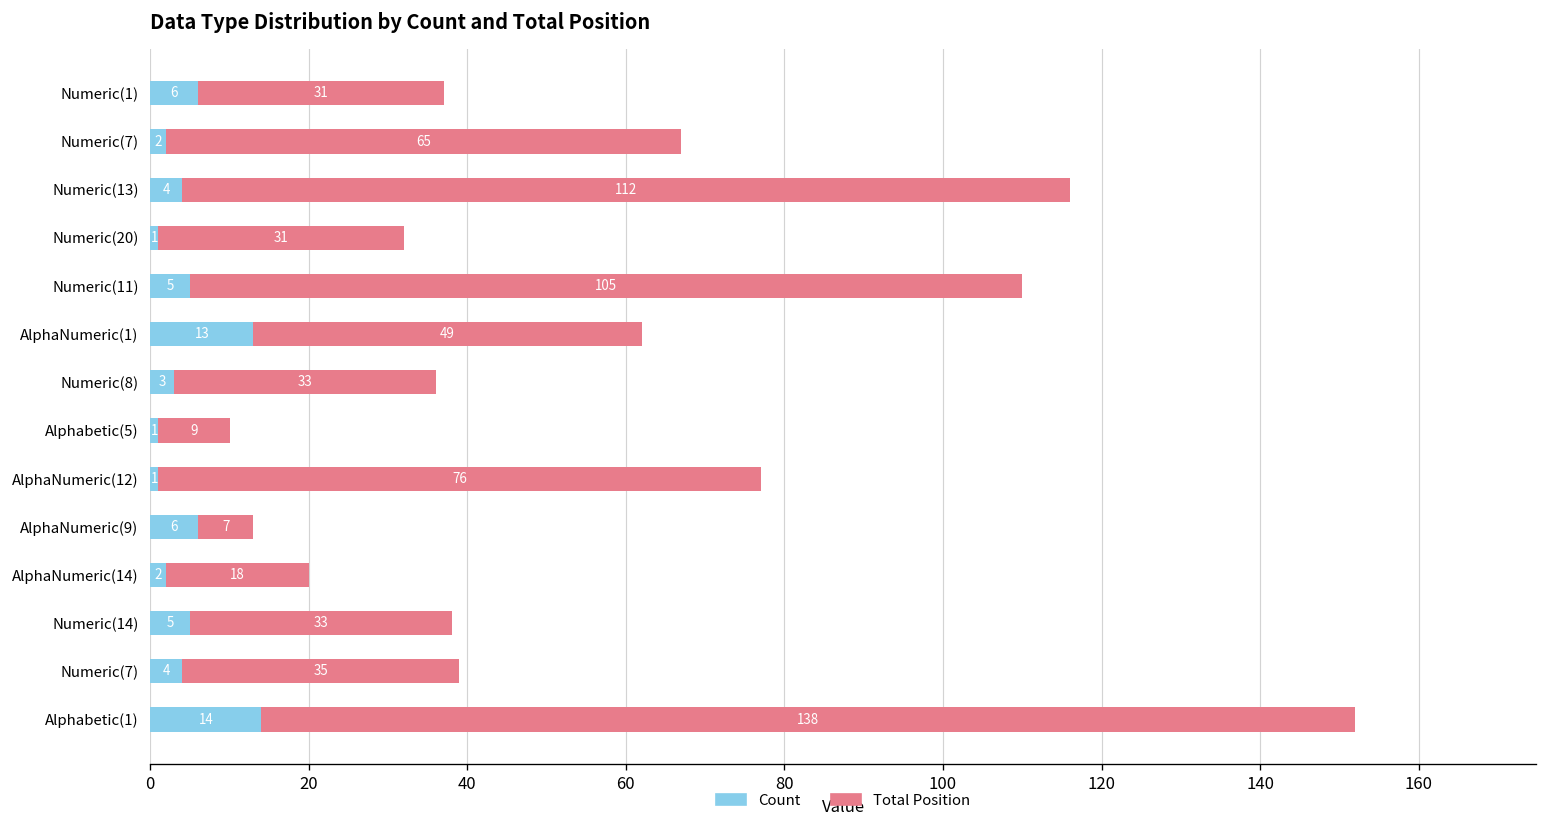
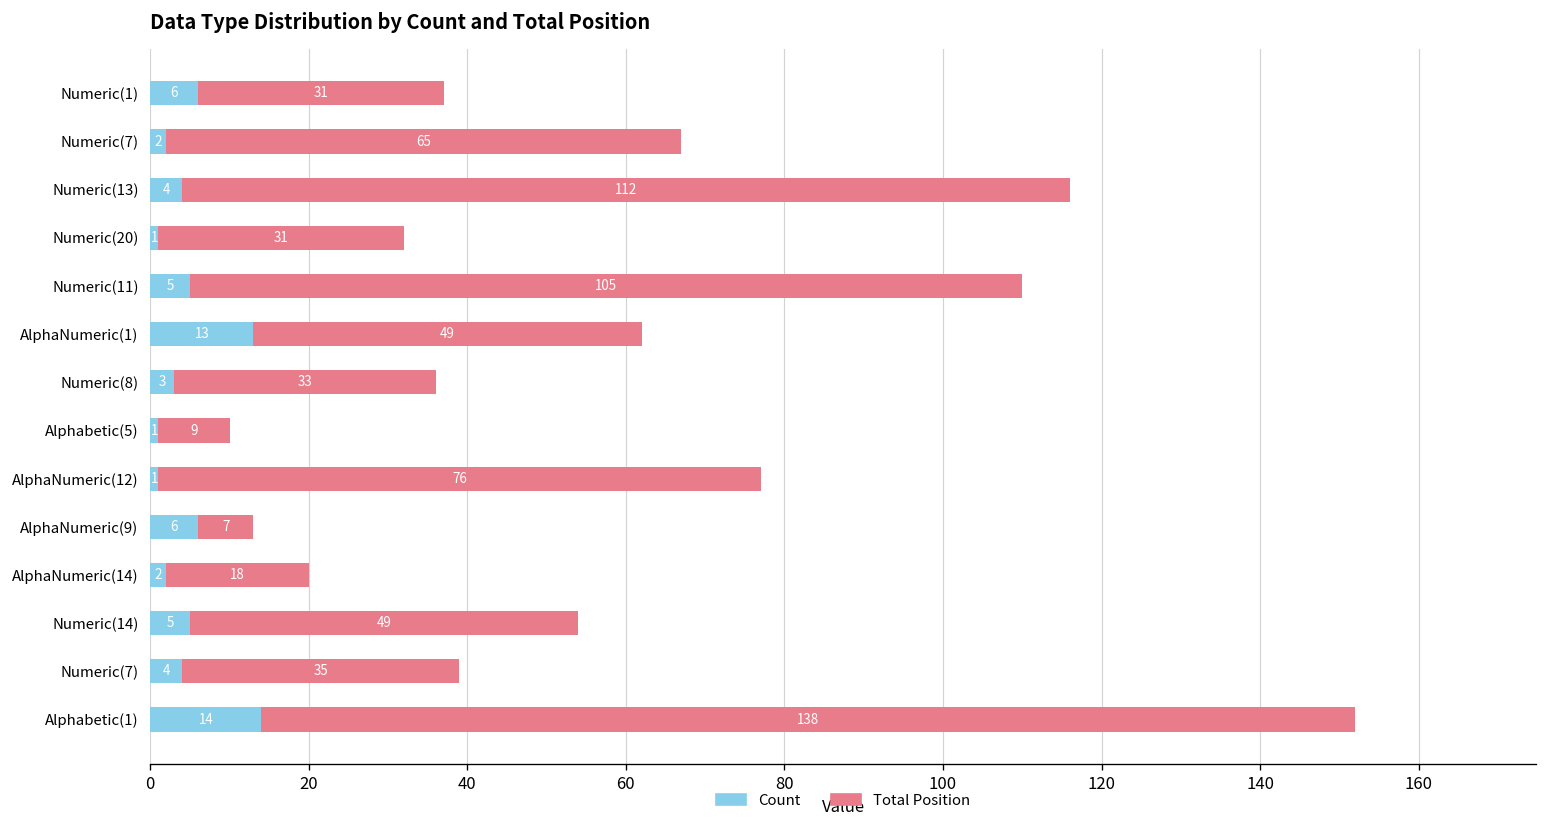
  {
    "Count": {
      "Numeric(1)": 6,
      "Numeric(13)": 4,
      "Numeric(20)": 1,
      "Numeric(11)": 5,
      "AlphaNumeric(1)": 13,
      "Numeric(8)": 3,
      "Alphabetic(5)": 1,
      "AlphaNumeric(12)": 1,
      "AlphaNumeric(9)": 6,
      "AlphaNumeric(14)": 2,
      "Numeric(14)": 5,
      "Alphabetic(1)": 14
    },
    "Total Position": {
      "Numeric(1)": 31,
      "Numeric(13)": 112,
      "Numeric(20)": 31,
      "Numeric(11)": 105,
      "AlphaNumeric(1)": 49,
      "Numeric(8)": 33,
      "Alphabetic(5)": 9,
      "AlphaNumeric(12)": 76,
      "AlphaNumeric(9)": 7,
      "AlphaNumeric(14)": 18,
-     "Numeric(14)": 33,
+     "Numeric(14)": 49,
      "Alphabetic(1)": 138
    }
  }
